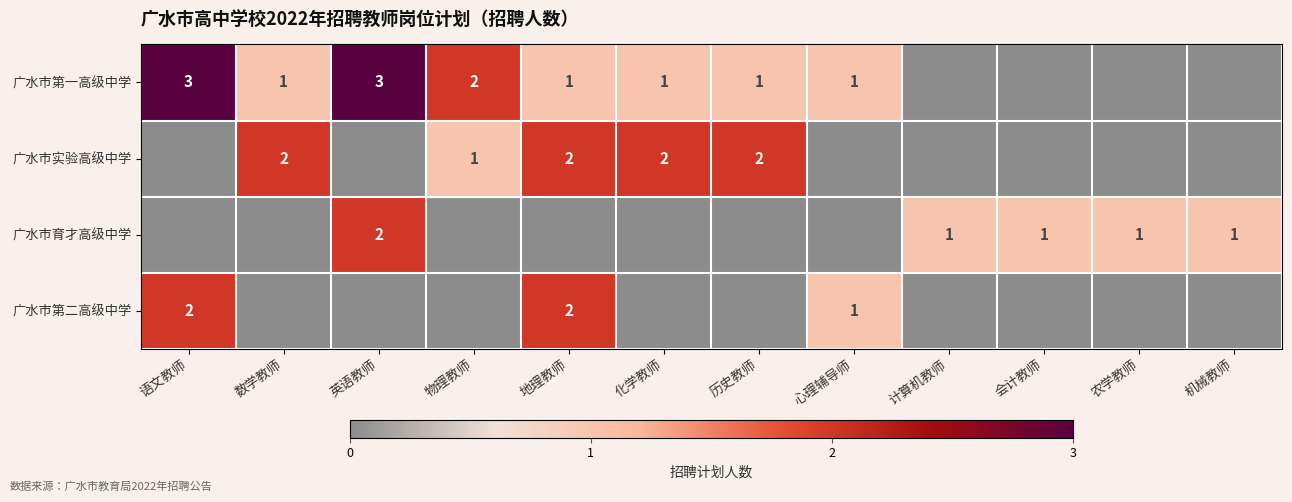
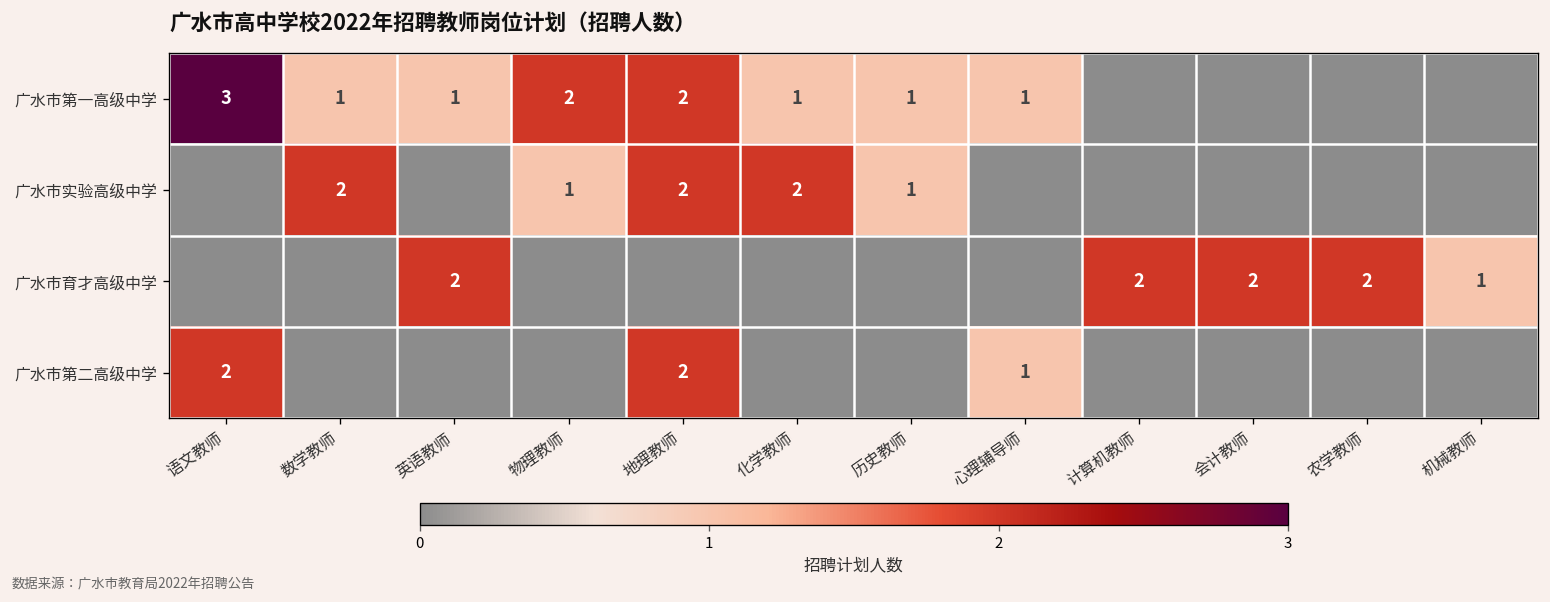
  {
    "广水市第一高级中学": {
      "语文教师": 3,
      "数学教师": 1,
-     "英语教师": 3,
+     "英语教师": 1,
      "物理教师": 2,
-     "地理教师": 1,
+     "地理教师": 2,
      "化学教师": 1,
      "历史教师": 1,
      "心理辅导师": 1
    },
    "广水市实验高级中学": {
      "数学教师": 2,
      "物理教师": 1,
      "地理教师": 2,
      "化学教师": 2,
-     "历史教师": 2
+     "历史教师": 1
    },
    "广水市育才高级中学": {
      "英语教师": 2,
-     "计算机教师": 1,
-     "会计教师": 1,
-     "农学教师": 1,
+     "计算机教师": 2,
+     "会计教师": 2,
+     "农学教师": 2,
      "机械教师": 1
    },
    "广水市第二高级中学": {
      "语文教师": 2,
      "地理教师": 2,
      "心理辅导师": 1
    }
  }
